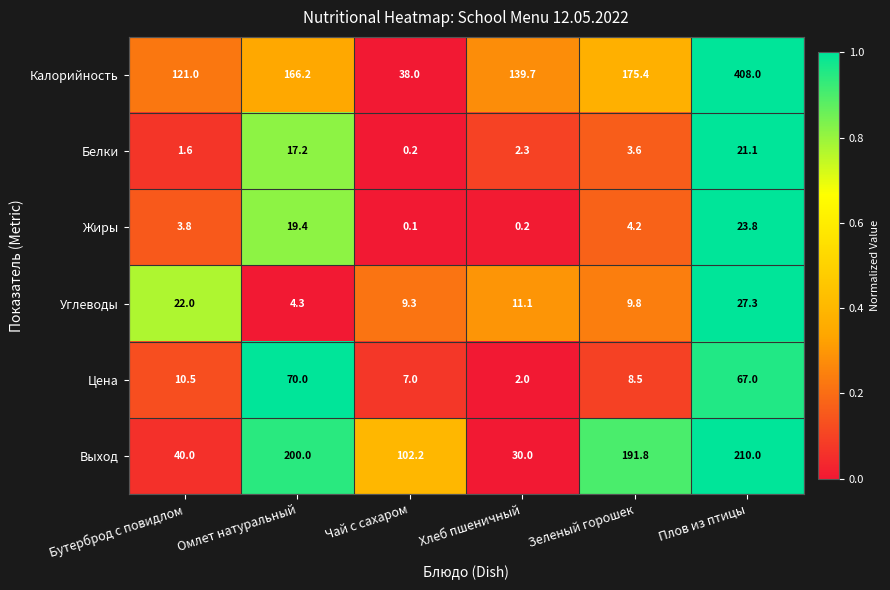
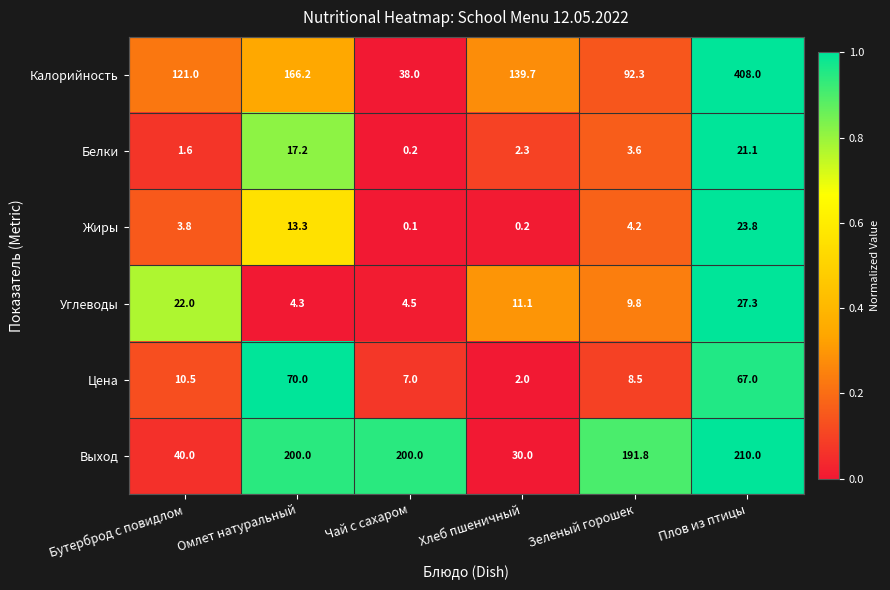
  {
    "Калорийность": {
      "Бутерброд с повидлом": 121.0,
      "Омлет натуральный": 166.2,
      "Чай с сахаром": 38.0,
      "Хлеб пшеничный": 139.7,
-     "Зеленый горошек": 175.4,
+     "Зеленый горошек": 92.3,
      "Плов из птицы": 408.0
    },
    "Белки": {
      "Бутерброд с повидлом": 1.6,
      "Омлет натуральный": 17.2,
      "Чай с сахаром": 0.2,
      "Хлеб пшеничный": 2.3,
      "Зеленый горошек": 3.6,
      "Плов из птицы": 21.1
    },
    "Жиры": {
      "Бутерброд с повидлом": 3.8,
-     "Омлет натуральный": 19.4,
+     "Омлет натуральный": 13.3,
      "Чай с сахаром": 0.1,
      "Хлеб пшеничный": 0.2,
      "Зеленый горошек": 4.2,
      "Плов из птицы": 23.8
    },
    "Углеводы": {
      "Бутерброд с повидлом": 22.0,
      "Омлет натуральный": 4.3,
-     "Чай с сахаром": 9.3,
+     "Чай с сахаром": 4.5,
      "Хлеб пшеничный": 11.1,
      "Зеленый горошек": 9.8,
      "Плов из птицы": 27.3
    },
    "Цена": {
      "Бутерброд с повидлом": 10.5,
      "Омлет натуральный": 70.0,
      "Чай с сахаром": 7.0,
      "Хлеб пшеничный": 2.0,
      "Зеленый горошек": 8.5,
      "Плов из птицы": 67.0
    },
    "Выход": {
      "Бутерброд с повидлом": 40.0,
      "Омлет натуральный": 200.0,
-     "Чай с сахаром": 102.2,
+     "Чай с сахаром": 200.0,
      "Хлеб пшеничный": 30.0,
      "Зеленый горошек": 191.8,
      "Плов из птицы": 210.0
    }
  }
